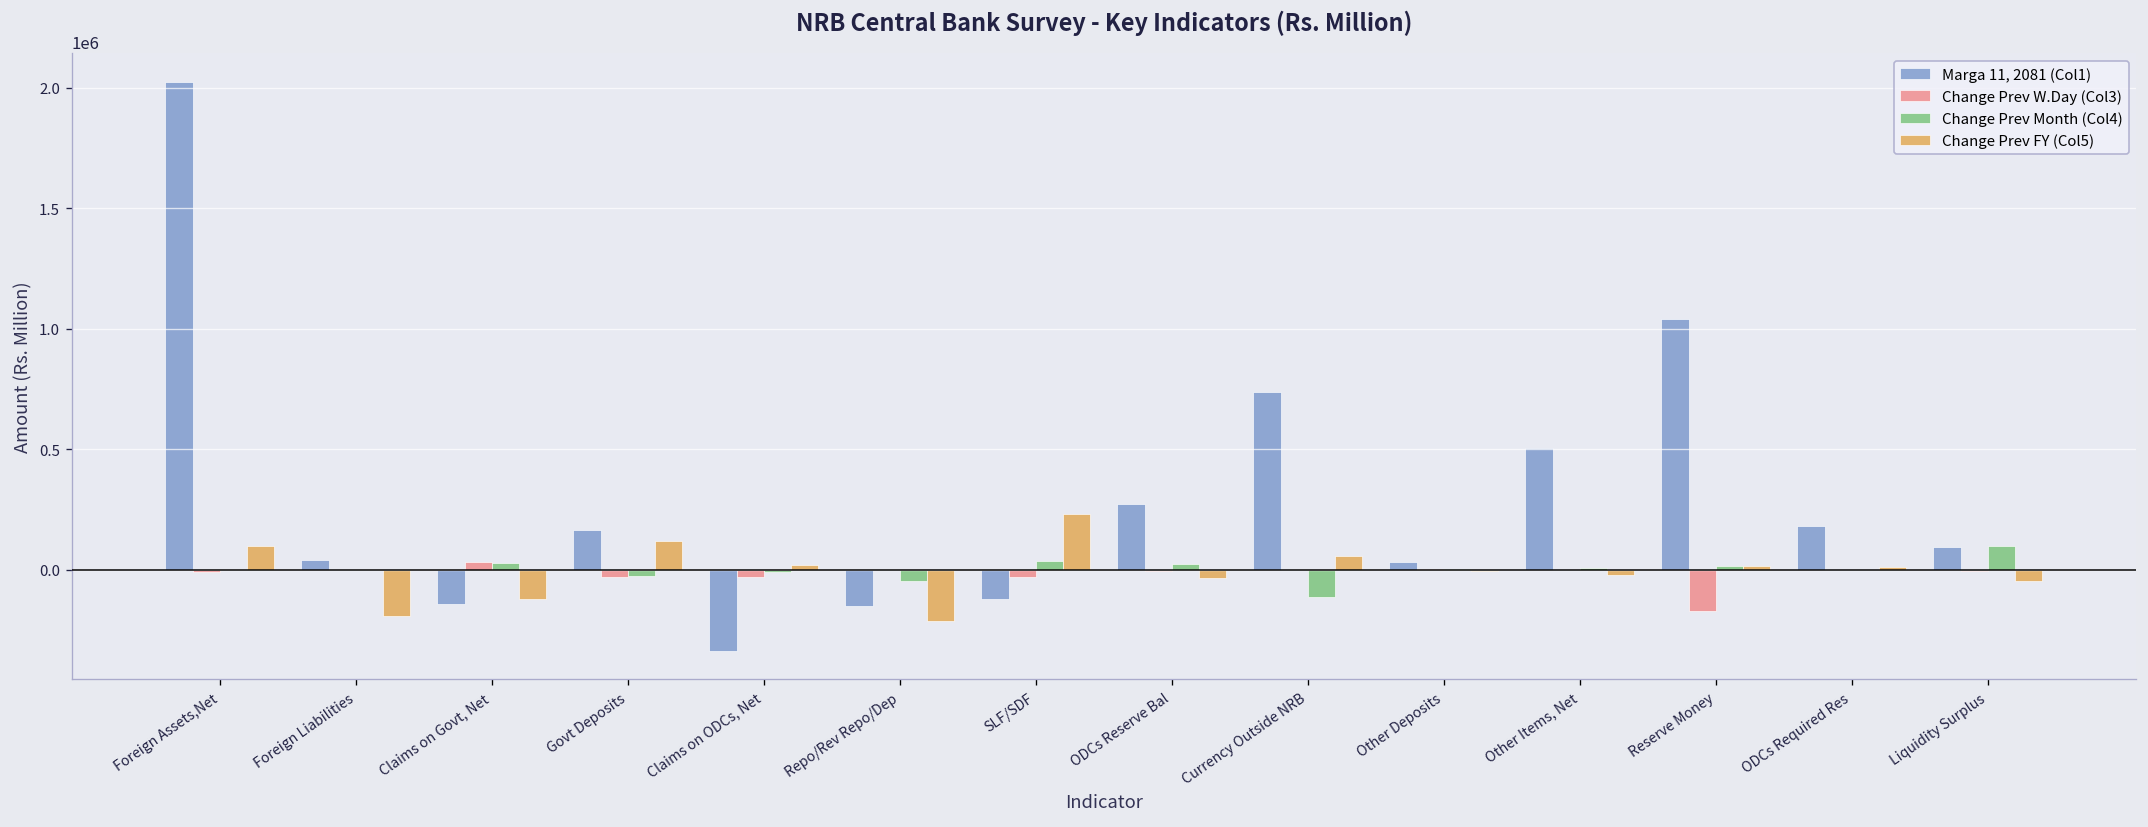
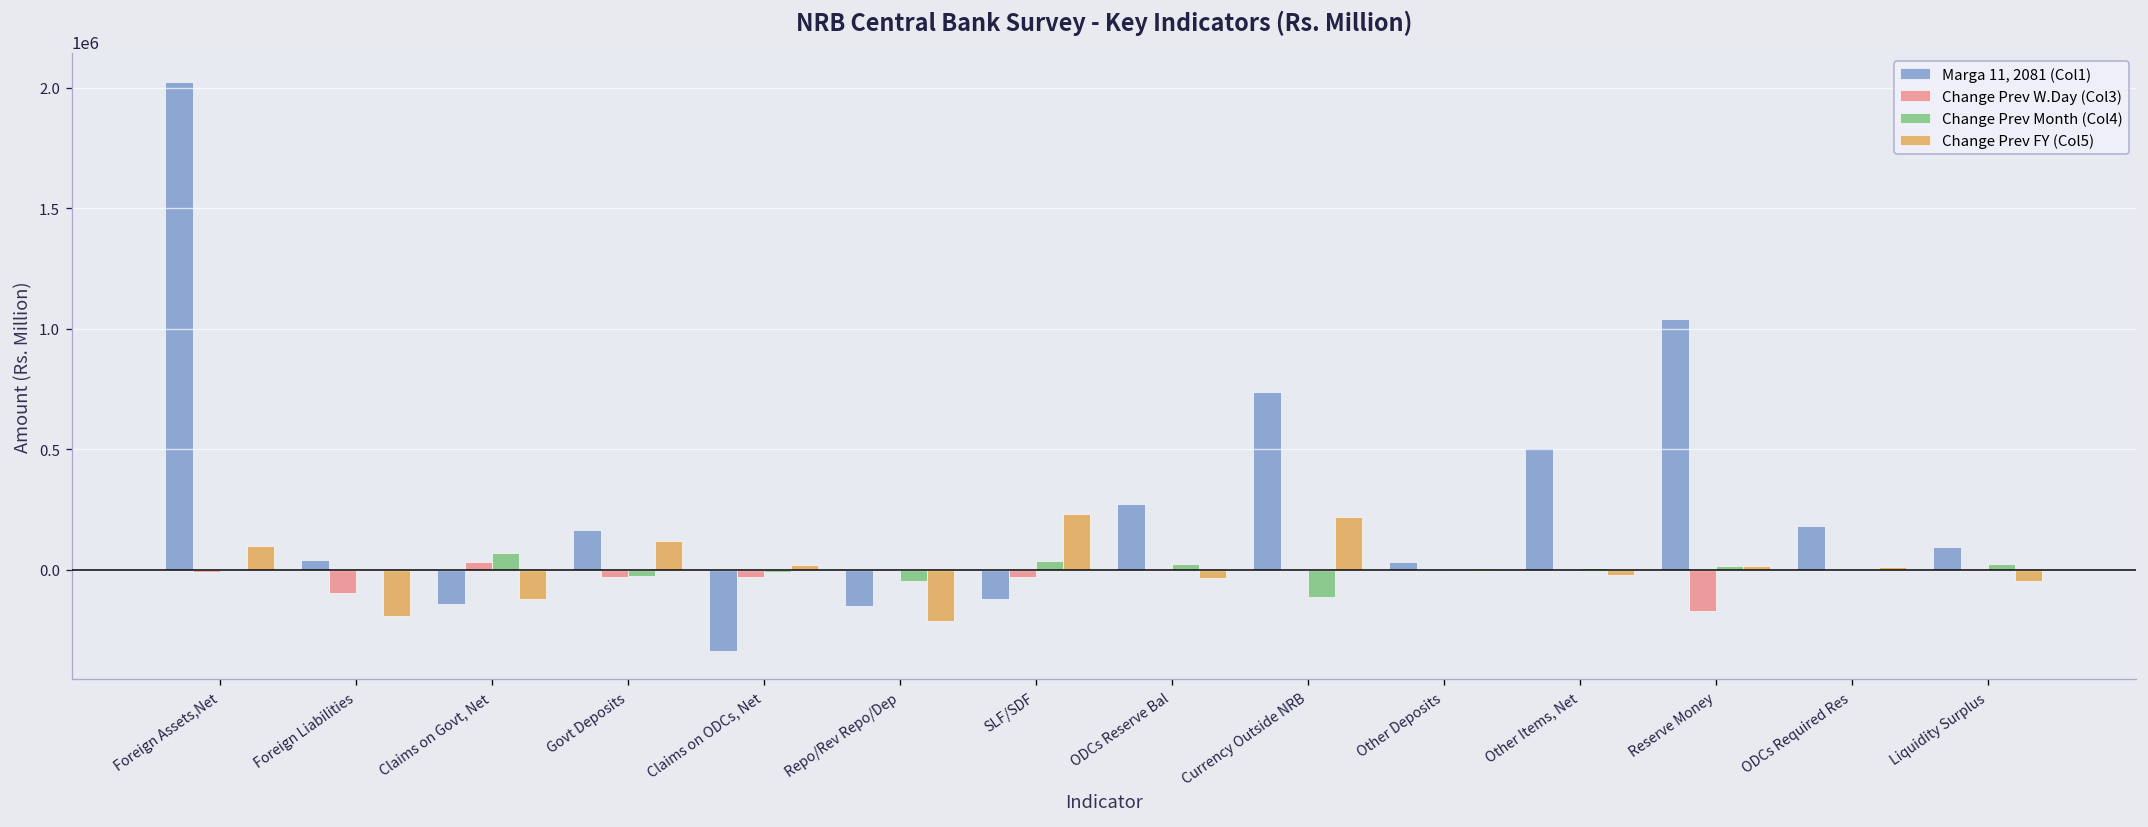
  {
    "Marga 11, 2081 (Col1)": {
      "Foreign Assets,Net": 2030000,
      "Foreign Liabilities": 40000,
      "Claims on Govt, Net": -140000,
      "Govt Deposits": 160000,
      "Claims on ODCs, Net": -340000,
      "Repo/Rev Repo/Dep": -150000,
      "SLF/SDF": -120000,
      "ODCs Reserve Bal": 270000,
      "Currency Outside NRB": 740000,
      "Other Deposits": 30000,
      "Other Items, Net": 510000,
      "Reserve Money": 1040000,
      "ODCs Required Res": 180000,
      "Liquidity Surplus": 90000
    },
    "Change Prev W.Day (Col3)": {
-     "Foreign Liabilities": 0,
+     "Foreign Liabilities": -100000,
      "Claims on Govt, Net": 30000,
      "Govt Deposits": -30000,
      "Claims on ODCs, Net": -30000,
      "Repo/Rev Repo/Dep": 0,
      "SLF/SDF": -30000,
      "Reserve Money": -170000,
      "ODCs Required Res": 0
    },
    "Change Prev Month (Col4)": {
-     "Claims on Govt, Net": 30000,
+     "Claims on Govt, Net": 70000,
      "Govt Deposits": -30000,
      "Repo/Rev Repo/Dep": -50000,
      "SLF/SDF": 40000,
      "ODCs Reserve Bal": 20000,
      "Currency Outside NRB": -110000,
      "Reserve Money": 10000,
-     "Liquidity Surplus": 100000
+     "Liquidity Surplus": 20000
    },
    "Change Prev FY (Col5)": {
      "Foreign Assets,Net": 100000,
      "Foreign Liabilities": -190000,
      "Claims on Govt, Net": -120000,
      "Govt Deposits": 120000,
      "Claims on ODCs, Net": 20000,
      "Repo/Rev Repo/Dep": -210000,
      "SLF/SDF": 230000,
      "ODCs Reserve Bal": -40000,
-     "Currency Outside NRB": 60000,
+     "Currency Outside NRB": 220000,
      "Other Items, Net": -20000,
      "Reserve Money": 20000,
      "Liquidity Surplus": -50000
    }
  }
